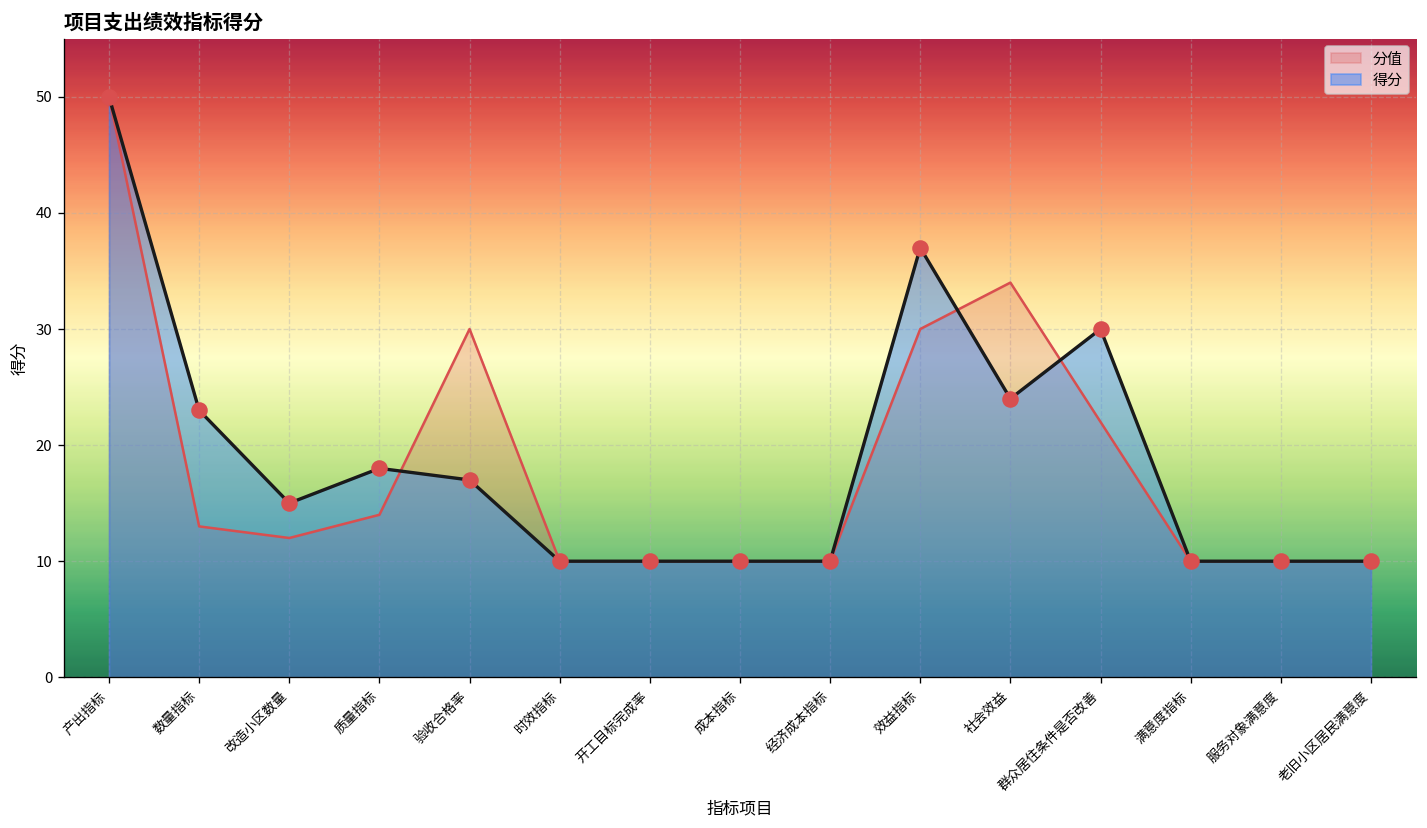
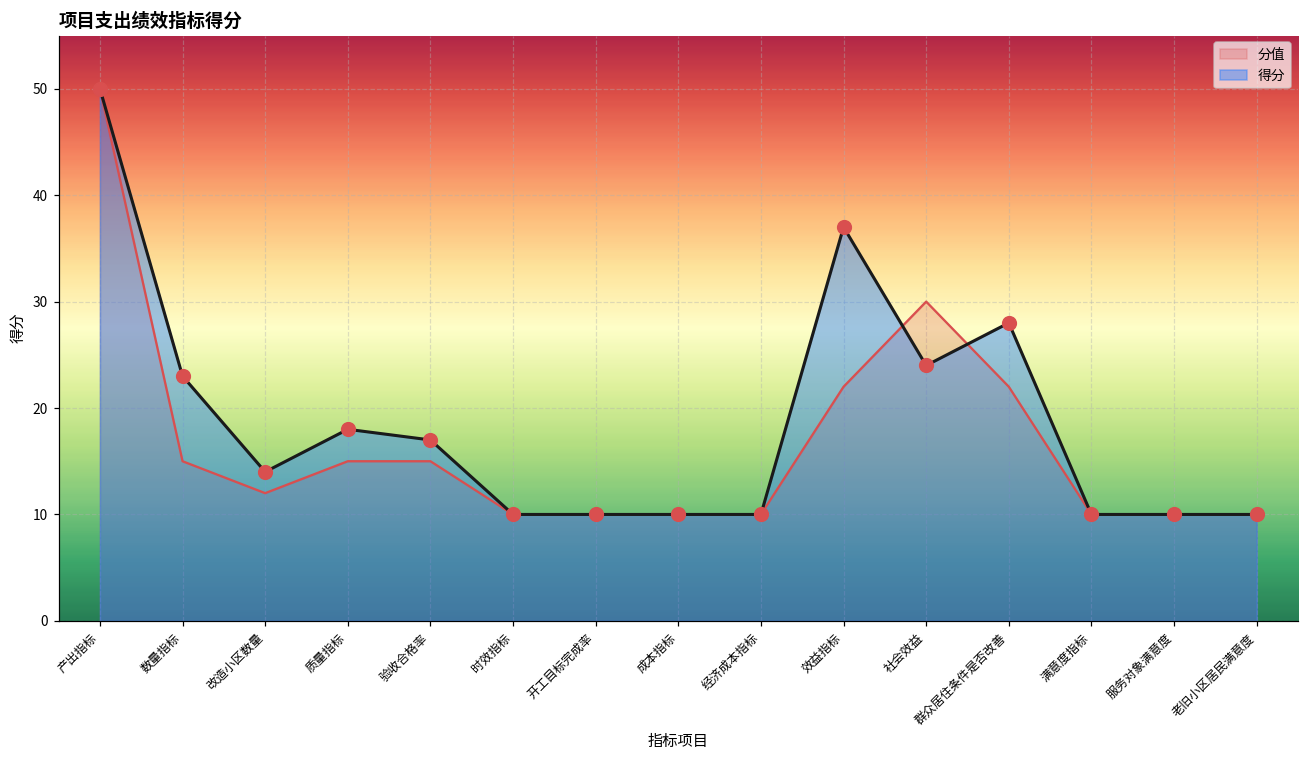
  {
    "分值": {
-     "数量指标": 13,
+     "数量指标": 15,
      "改造小区数量": 12,
-     "质量指标": 14,
-     "验收合格率": 30,
-     "效益指标": 30,
-     "社会效益": 34,
+     "质量指标": 15,
+     "验收合格率": 15,
+     "效益指标": 22,
+     "社会效益": 30,
      "群众居住条件是否改善": 22
    },
    "得分": {
      "数量指标": 23,
-     "改造小区数量": 15,
+     "改造小区数量": 14,
      "质量指标": 18,
      "验收合格率": 17,
      "效益指标": 37,
      "社会效益": 24,
-     "群众居住条件是否改善": 30
+     "群众居住条件是否改善": 28
    }
  }
